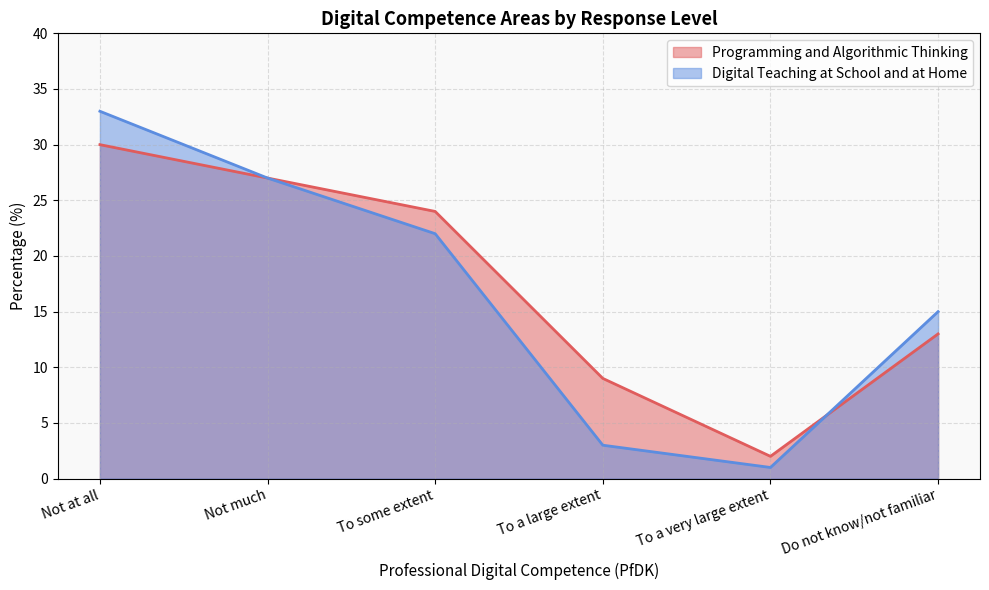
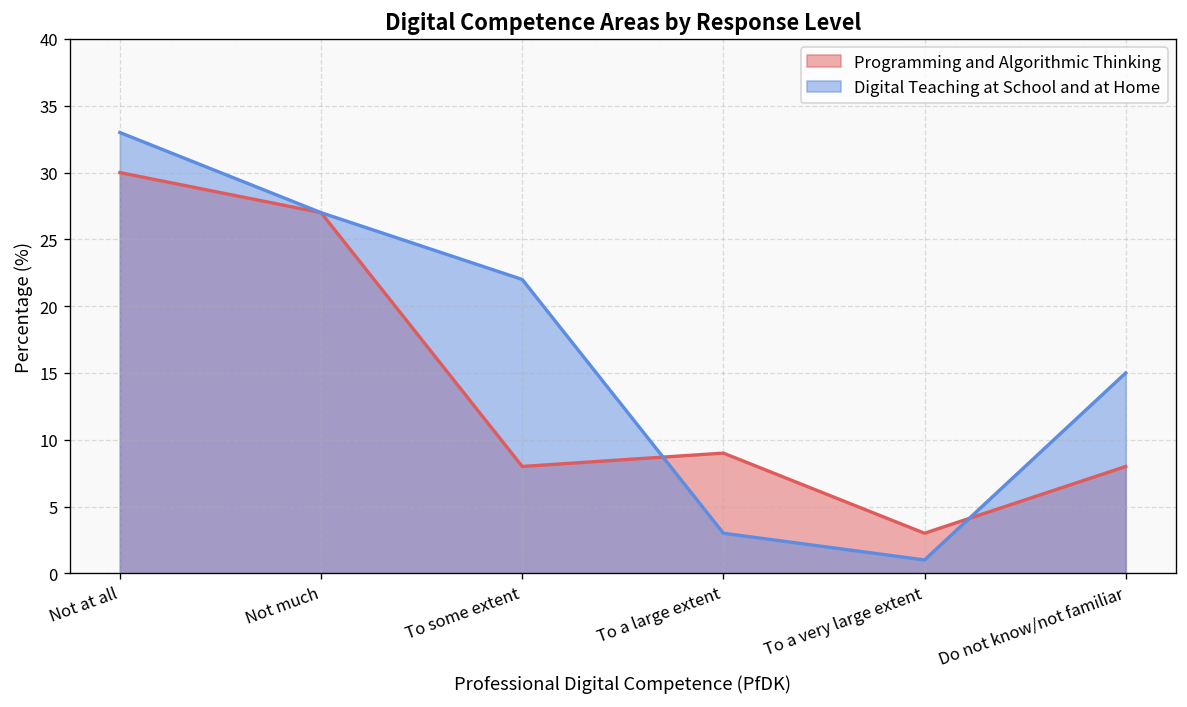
  {
    "Programming and Algorithmic Thinking": {
      "Not at all": 30,
-     "To some extent": 24,
+     "To some extent": 8,
      "To a large extent": 9,
-     "To a very large extent": 2,
-     "Do not know/not familiar": 13
+     "To a very large extent": 3,
+     "Do not know/not familiar": 8
    },
    "Digital Teaching at School and at Home": {
      "Not at all": 33,
      "To some extent": 22,
      "To a large extent": 3,
      "To a very large extent": 1,
      "Do not know/not familiar": 15
    }
  }
